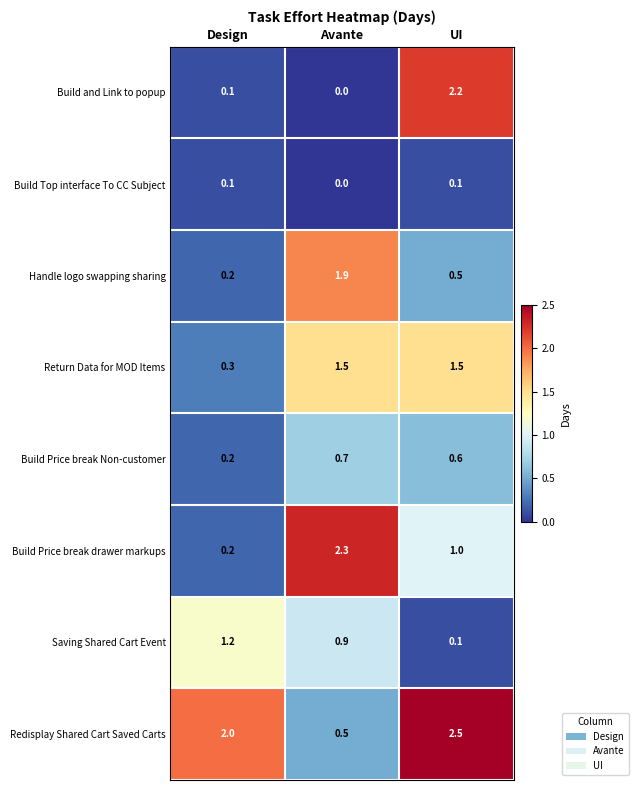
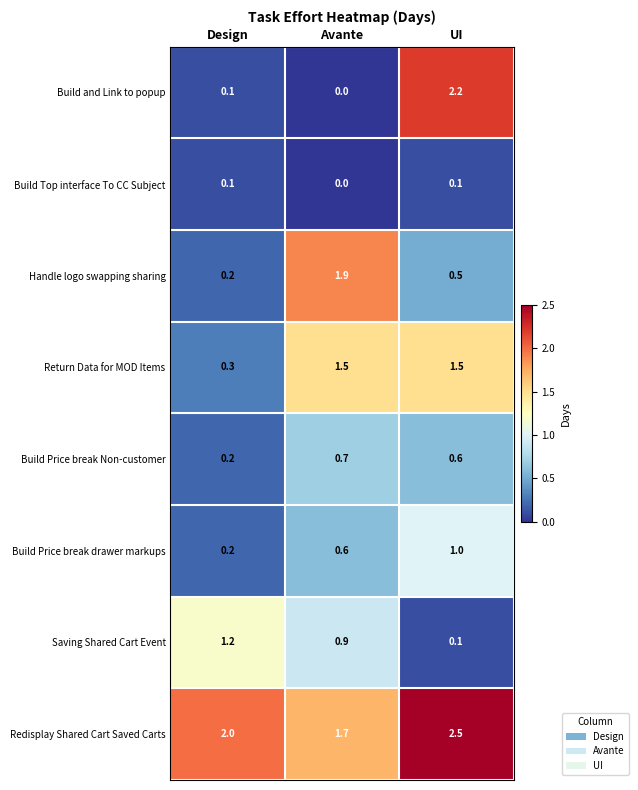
  {
    "Build and Link to popup": {
      "Design": 0.1,
      "Avante": 0.0,
      "UI": 2.2
    },
    "Build Top interface To CC Subject": {
      "Design": 0.1,
      "Avante": 0.0,
      "UI": 0.1
    },
    "Handle logo swapping sharing": {
      "Design": 0.2,
      "Avante": 1.9,
      "UI": 0.5
    },
    "Return Data for MOD Items": {
      "Design": 0.3,
      "Avante": 1.5,
      "UI": 1.5
    },
    "Build Price break Non-customer": {
      "Design": 0.2,
      "Avante": 0.7,
      "UI": 0.6
    },
    "Build Price break drawer markups": {
      "Design": 0.2,
-     "Avante": 2.3,
+     "Avante": 0.6,
      "UI": 1.0
    },
    "Saving Shared Cart Event": {
      "Design": 1.2,
      "Avante": 0.9,
      "UI": 0.1
    },
    "Redisplay Shared Cart Saved Carts": {
      "Design": 2.0,
-     "Avante": 0.5,
+     "Avante": 1.7,
      "UI": 2.5
    }
  }
